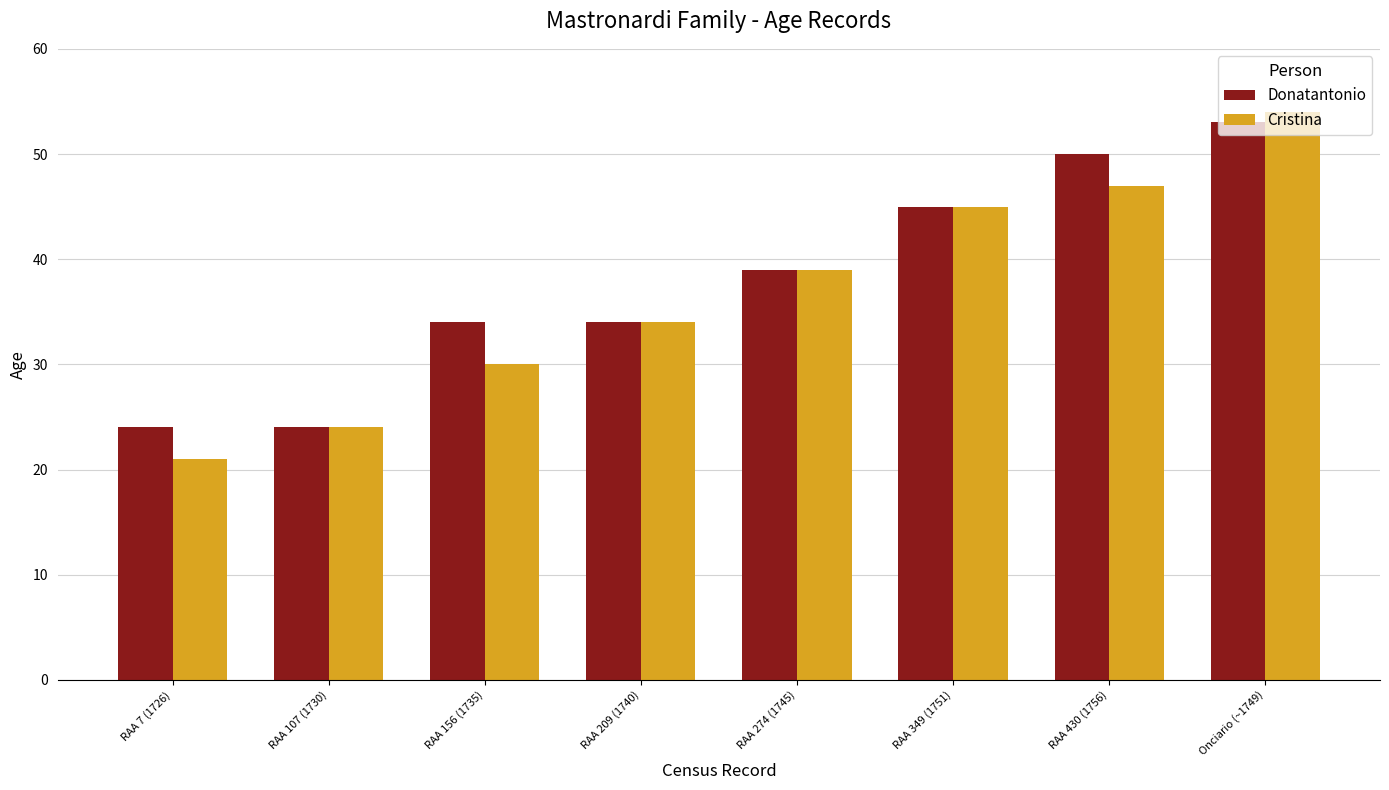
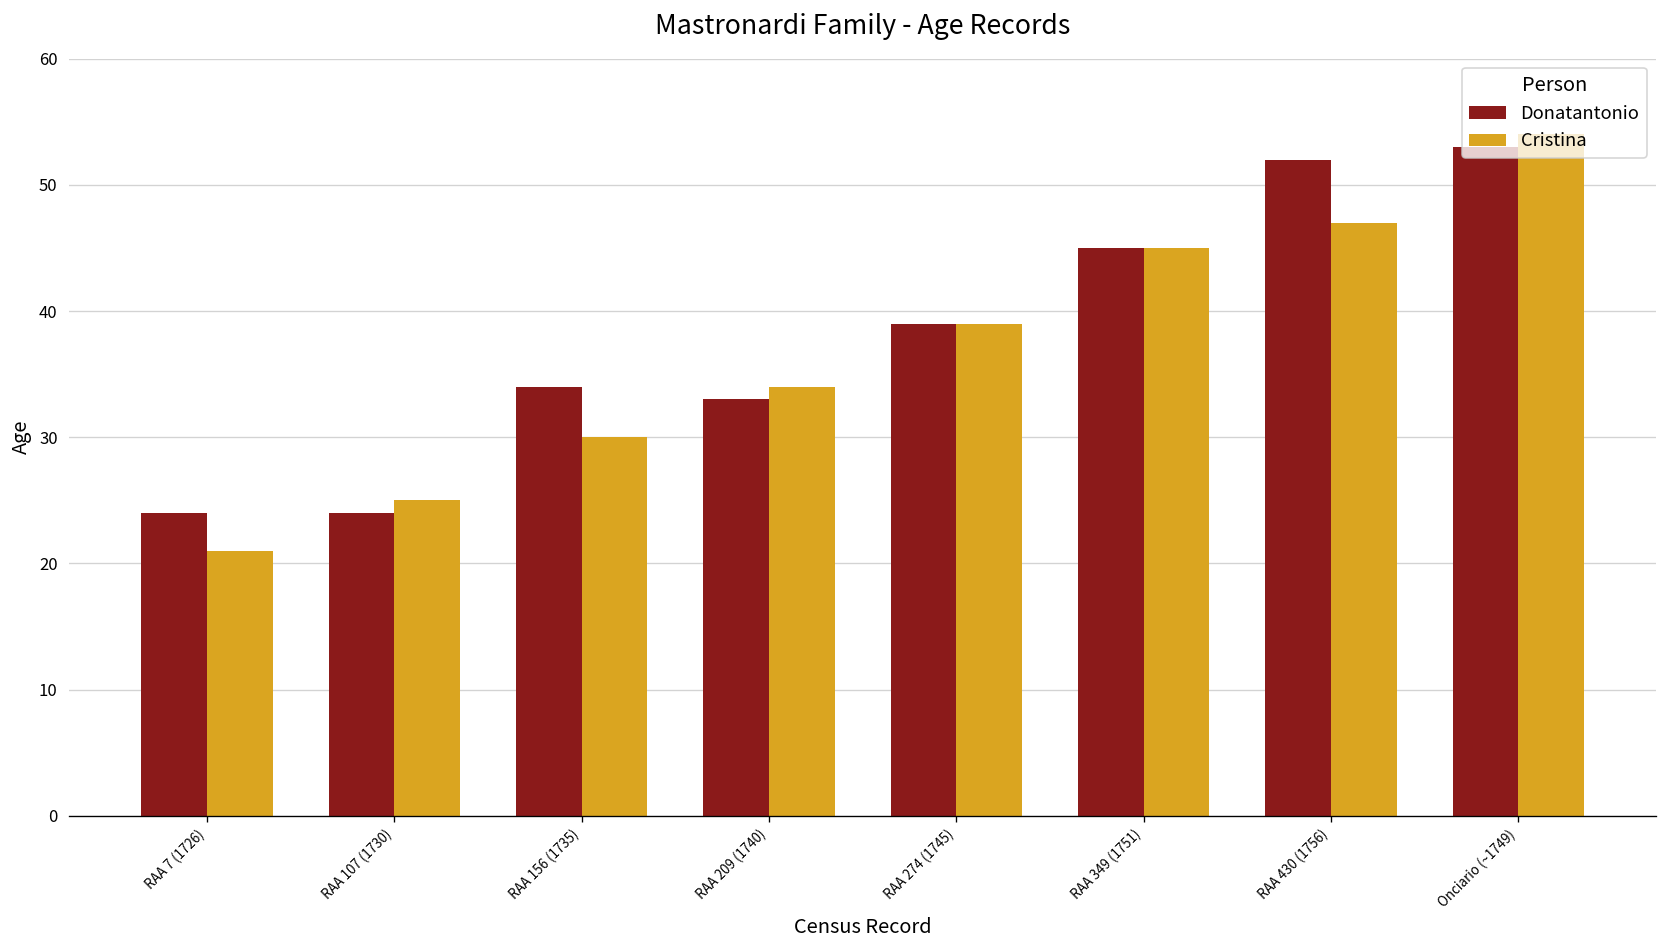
  {
    "Donatantonio": {
      "RAA 7 (1726)": 24,
      "RAA 107 (1730)": 24,
      "RAA 156 (1735)": 34,
-     "RAA 209 (1740)": 34,
+     "RAA 209 (1740)": 33,
      "RAA 274 (1745)": 39,
      "RAA 349 (1751)": 45,
-     "RAA 430 (1756)": 50
+     "RAA 430 (1756)": 52
    },
    "Cristina": {
      "RAA 7 (1726)": 21,
-     "RAA 107 (1730)": 24,
+     "RAA 107 (1730)": 25,
      "RAA 156 (1735)": 30,
      "RAA 209 (1740)": 34,
      "RAA 274 (1745)": 39,
      "RAA 349 (1751)": 45,
      "RAA 430 (1756)": 47
    }
  }
